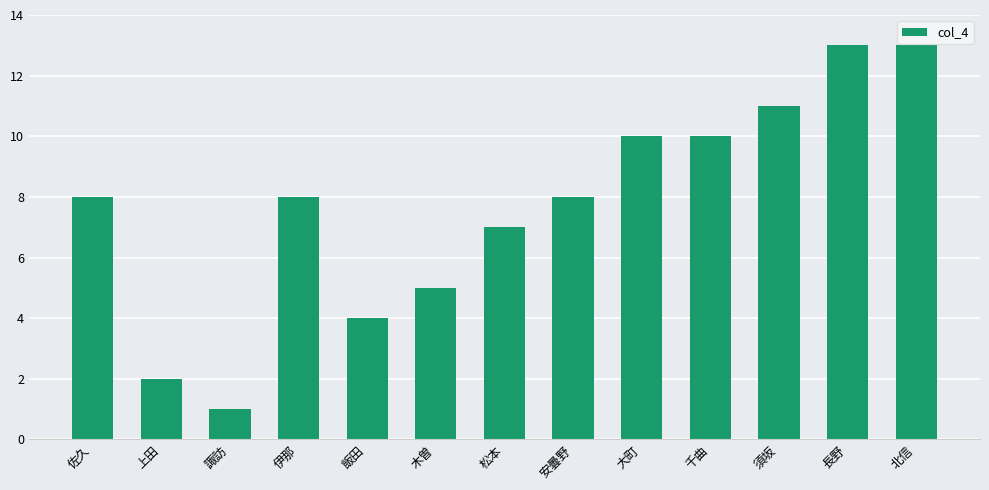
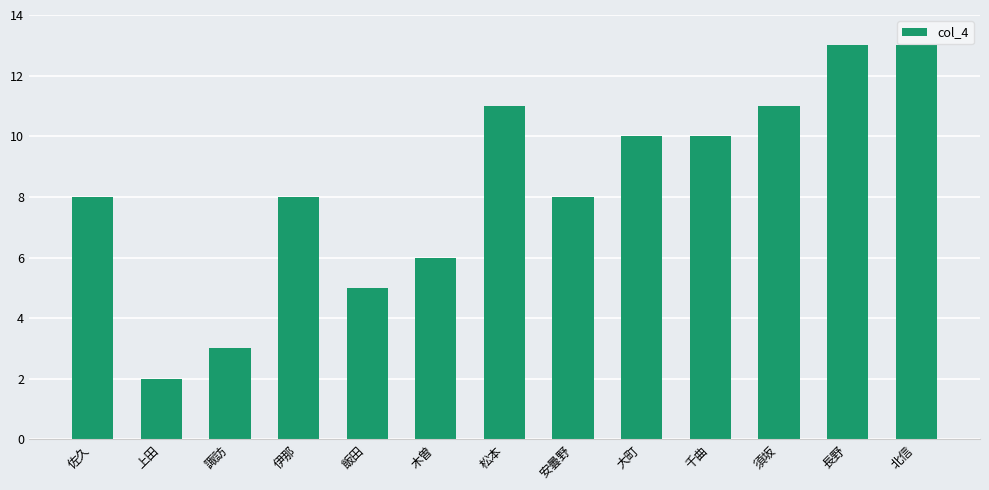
  {
    "佐久": 8,
    "上田": 2,
-   "諏訪": 1,
+   "諏訪": 3,
    "伊那": 8,
-   "飯田": 4,
-   "木曽": 5,
-   "松本": 7,
+   "飯田": 5,
+   "木曽": 6,
+   "松本": 11,
    "安曇野": 8,
    "大町": 10,
    "千曲": 10,
    "須坂": 11,
    "長野": 13,
    "北信": 13
  }
